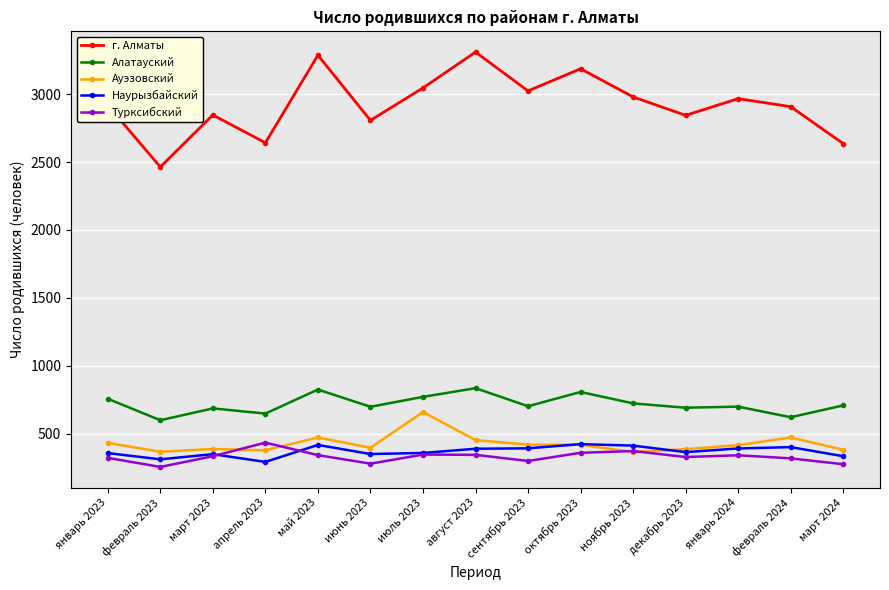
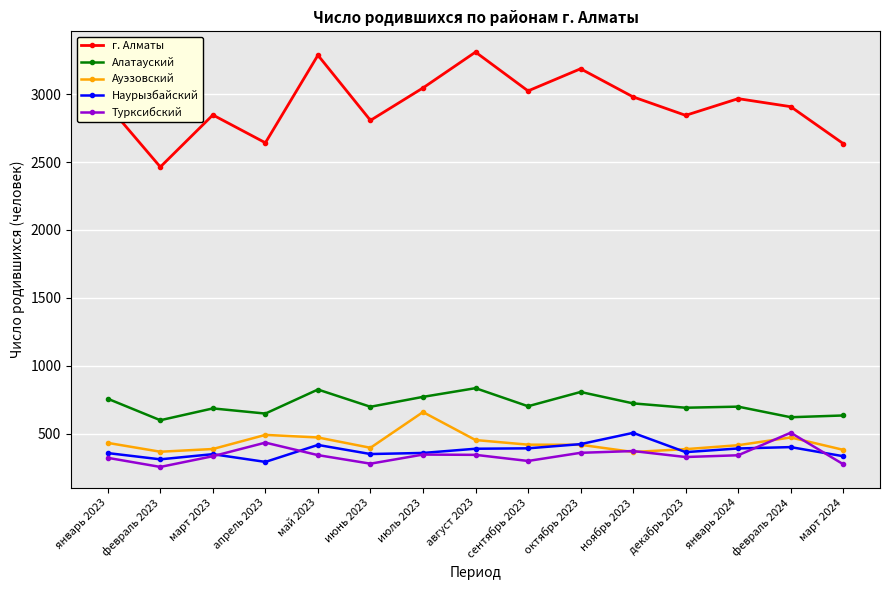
  {
    "г. Алматы": {
      "февраль 2023": 2460,
      "март 2023": 2850,
      "апрель 2023": 2640,
      "май 2023": 3290,
      "июнь 2023": 2810,
      "июль 2023": 3050,
      "август 2023": 3310,
      "сентябрь 2023": 3020,
      "октябрь 2023": 3190,
      "ноябрь 2023": 2980,
      "декабрь 2023": 2840,
      "январь 2024": 2970,
      "февраль 2024": 2910,
      "март 2024": 2640
    },
    "Алатауский": {
      "январь 2023": 760,
      "февраль 2023": 600,
      "март 2023": 690,
      "апрель 2023": 650,
      "май 2023": 830,
      "июнь 2023": 700,
      "июль 2023": 770,
      "август 2023": 840,
      "сентябрь 2023": 700,
      "октябрь 2023": 810,
      "ноябрь 2023": 720,
      "декабрь 2023": 690,
      "январь 2024": 700,
      "февраль 2024": 620,
-     "март 2024": 710
+     "март 2024": 630
    },
    "Ауэзовский": {
      "январь 2023": 430,
      "февраль 2023": 370,
      "март 2023": 390,
-     "апрель 2023": 380,
+     "апрель 2023": 490,
      "май 2023": 470,
      "июнь 2023": 400,
      "июль 2023": 660,
      "август 2023": 450,
      "сентябрь 2023": 420,
      "декабрь 2023": 390,
      "январь 2024": 420,
      "февраль 2024": 470,
      "март 2024": 380
    },
    "Наурызбайский": {
      "январь 2023": 360,
      "февраль 2023": 310,
      "апрель 2023": 290,
      "май 2023": 420,
      "июнь 2023": 350,
      "август 2023": 390,
      "сентябрь 2023": 390,
-     "ноябрь 2023": 410,
+     "ноябрь 2023": 510,
      "декабрь 2023": 360,
      "январь 2024": 390,
      "февраль 2024": 400,
      "март 2024": 330
    },
    "Турксибский": {
      "январь 2023": 320,
      "февраль 2023": 260,
      "апрель 2023": 430,
      "май 2023": 340,
      "июнь 2023": 280,
      "август 2023": 340,
      "сентябрь 2023": 300,
      "октябрь 2023": 360,
      "декабрь 2023": 330,
      "январь 2024": 340,
-     "февраль 2024": 320,
+     "февраль 2024": 510,
      "март 2024": 280
    }
  }
